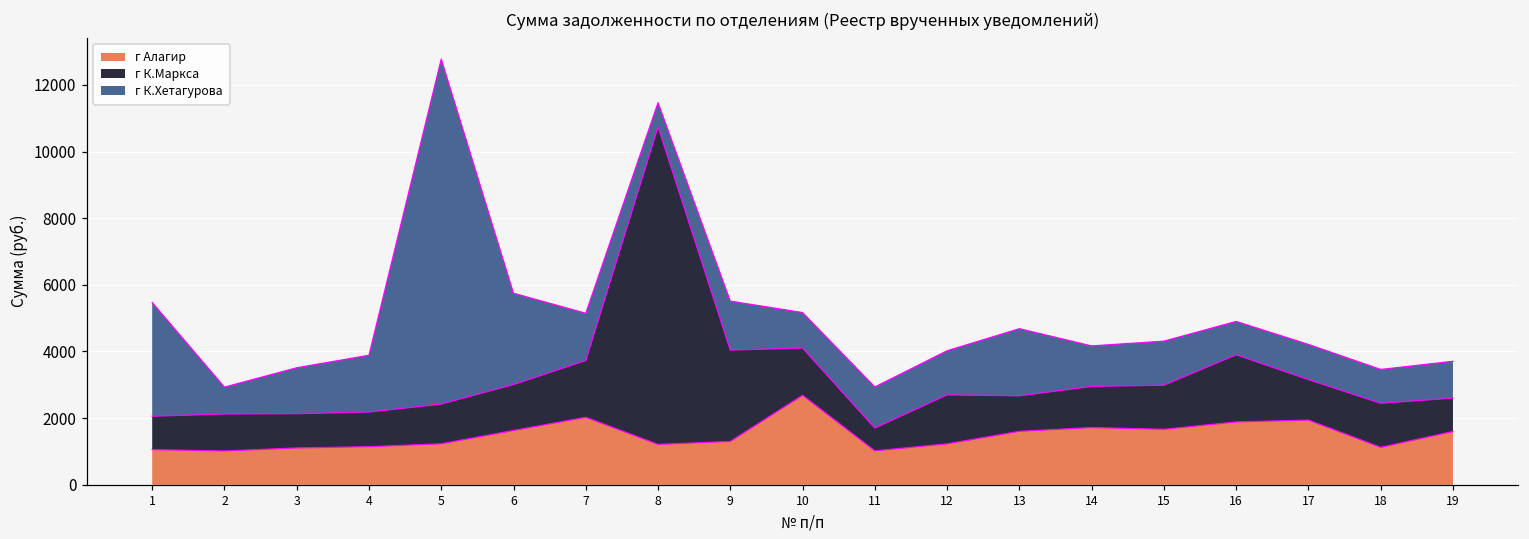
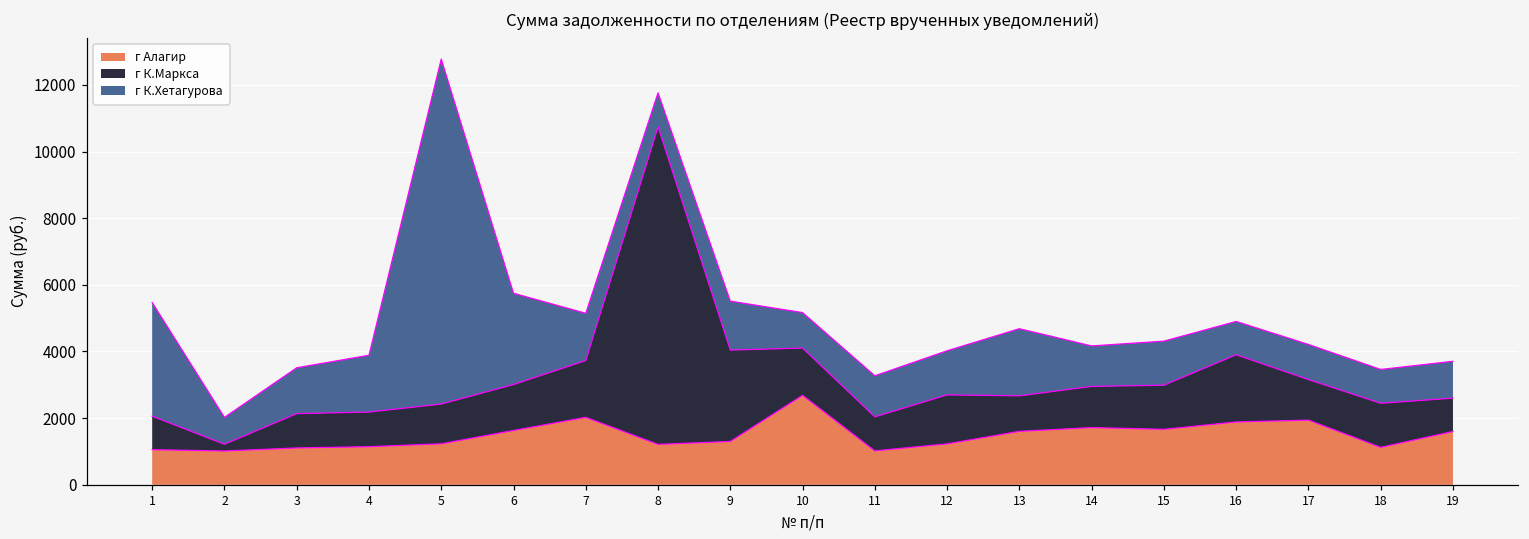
  {
    "г Алагир": {
      "1": 1100,
      "2": 1000,
      "3": 1100,
      "4": 1100,
      "5": 1200,
      "6": 1600,
      "7": 2000,
      "8": 1200,
      "9": 1300,
      "10": 2700,
      "11": 1000,
      "12": 1200,
      "13": 1600,
      "14": 1700,
      "15": 1700,
      "16": 1900,
      "17": 1900,
      "18": 1100,
      "19": 1600
    },
    "г К.Маркса": {
      "1": 1000,
-     "2": 1100,
+     "2": 200,
      "3": 1000,
      "4": 1000,
      "5": 1200,
      "6": 1400,
      "7": 1700,
      "8": 9500,
      "9": 2700,
      "10": 1400,
-     "11": 700,
+     "11": 1000,
      "12": 1500,
      "13": 1100,
      "14": 1200,
      "15": 1300,
      "16": 2000,
      "17": 1200,
      "18": 1300,
      "19": 1000
    },
    "г К.Хетагурова": {
      "1": 3400,
      "2": 800,
      "3": 1400,
      "4": 1700,
      "5": 10400,
      "6": 2700,
      "7": 1400,
-     "8": 700,
+     "8": 1000,
      "9": 1500,
      "10": 1100,
      "11": 1200,
      "12": 1300,
      "13": 2000,
      "14": 1200,
      "15": 1300,
      "16": 1000,
      "17": 1100,
      "18": 1000,
      "19": 1100
    }
  }
